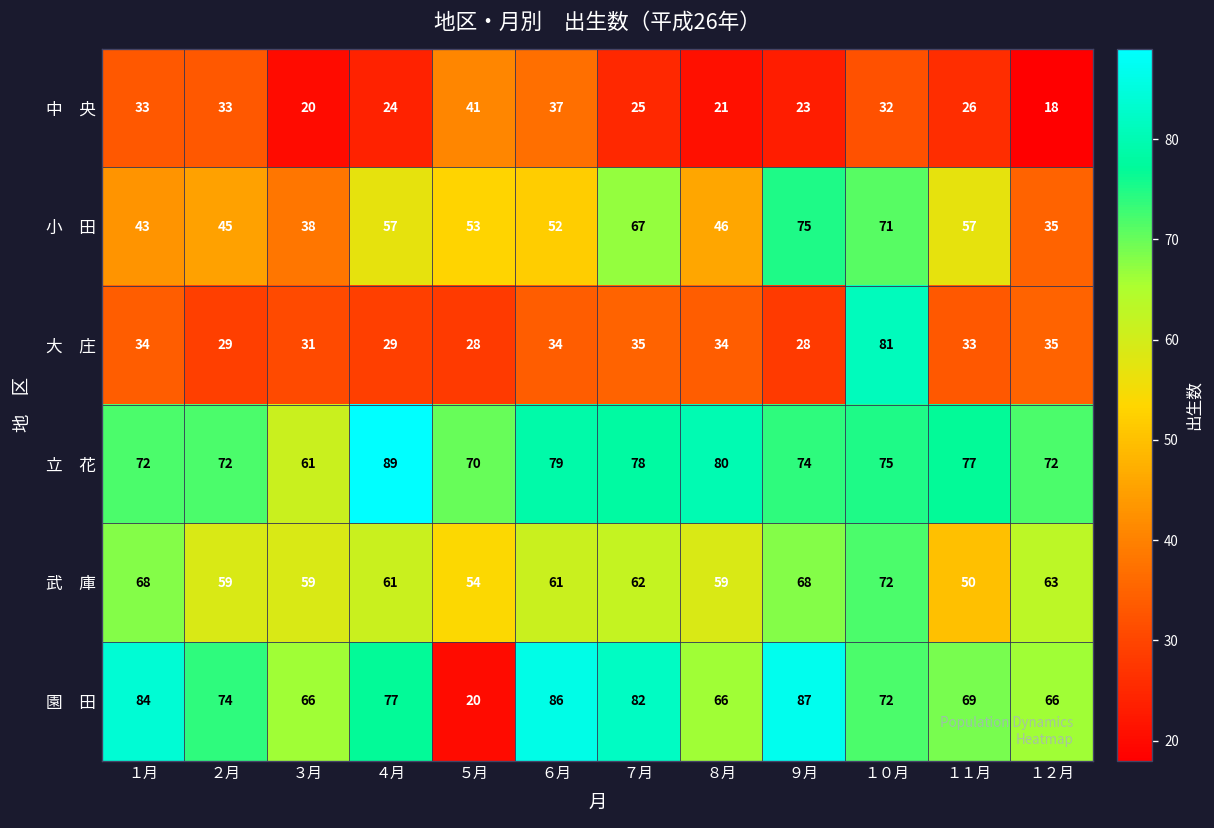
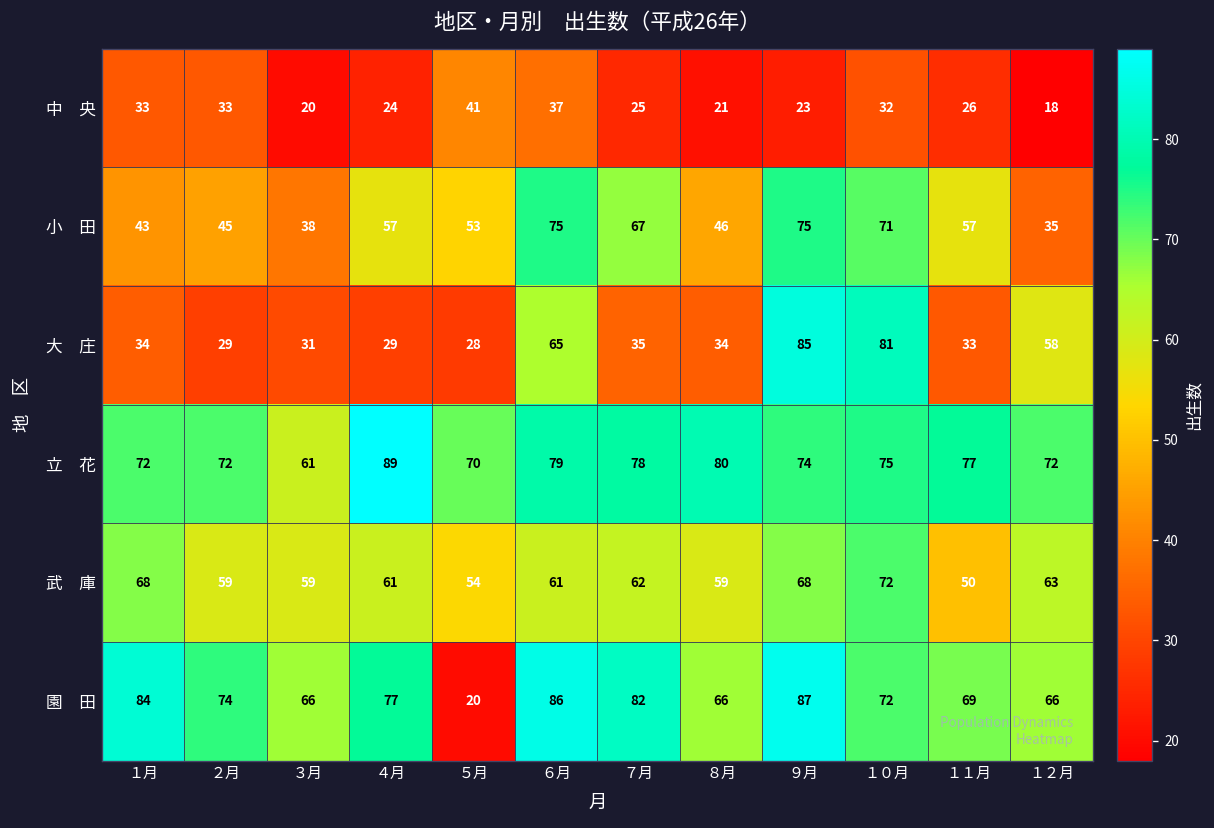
  {
    "中 央": {
      "１月": 33,
      "２月": 33,
      "３月": 20,
      "４月": 24,
      "５月": 41,
      "６月": 37,
      "７月": 25,
      "８月": 21,
      "９月": 23,
      "１０月": 32,
      "１１月": 26,
      "１２月": 18
    },
    "小 田": {
      "１月": 43,
      "２月": 45,
      "３月": 38,
      "４月": 57,
      "５月": 53,
-     "６月": 52,
+     "６月": 75,
      "７月": 67,
      "８月": 46,
      "９月": 75,
      "１０月": 71,
      "１１月": 57,
      "１２月": 35
    },
    "大 庄": {
      "１月": 34,
      "２月": 29,
      "３月": 31,
      "４月": 29,
      "５月": 28,
-     "６月": 34,
+     "６月": 65,
      "７月": 35,
      "８月": 34,
-     "９月": 28,
+     "９月": 85,
      "１０月": 81,
      "１１月": 33,
-     "１２月": 35
+     "１２月": 58
    },
    "立 花": {
      "１月": 72,
      "２月": 72,
      "３月": 61,
      "４月": 89,
      "５月": 70,
      "６月": 79,
      "７月": 78,
      "８月": 80,
      "９月": 74,
      "１０月": 75,
      "１１月": 77,
      "１２月": 72
    },
    "武 庫": {
      "１月": 68,
      "２月": 59,
      "３月": 59,
      "４月": 61,
      "５月": 54,
      "６月": 61,
      "７月": 62,
      "８月": 59,
      "９月": 68,
      "１０月": 72,
      "１１月": 50,
      "１２月": 63
    },
    "園 田": {
      "１月": 84,
      "２月": 74,
      "３月": 66,
      "４月": 77,
      "５月": 20,
      "６月": 86,
      "７月": 82,
      "８月": 66,
      "９月": 87,
      "１０月": 72,
      "１２月": 66
    }
  }
